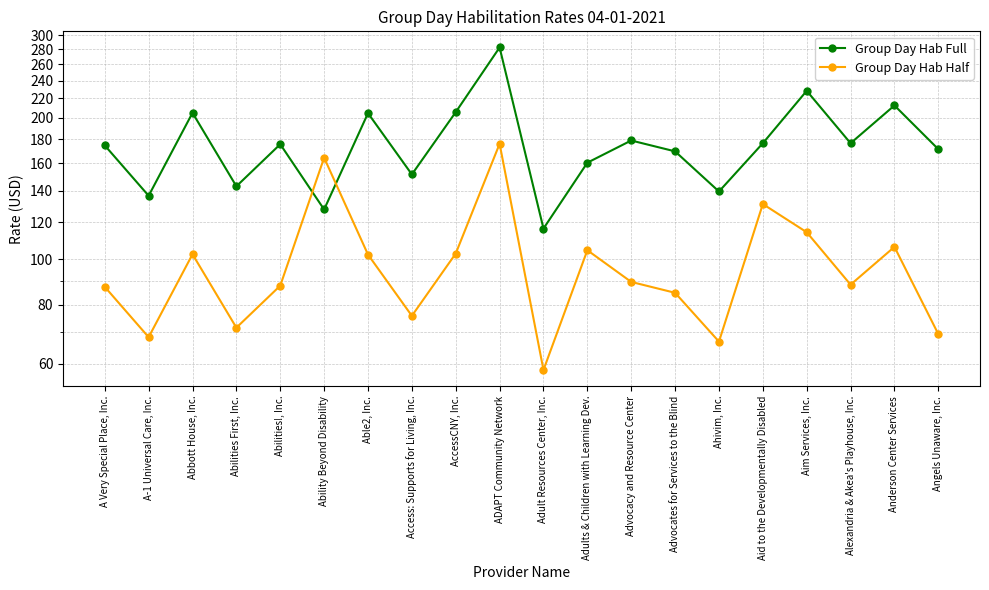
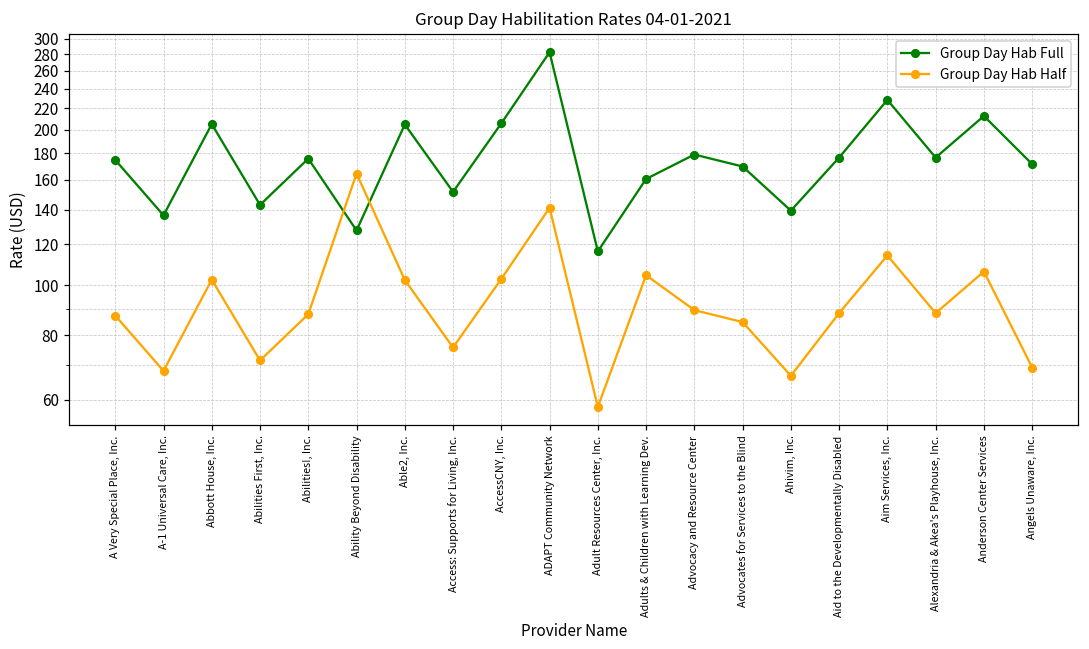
  {
    "Group Day Hab Full": {
      "A Very Special Place, Inc.": 175,
      "A-1 Universal Care, Inc.": 137,
      "Abbott House, Inc.": 210,
      "Abilities First, Inc.": 143,
      "Abilities!, Inc.": 176,
      "Ability Beyond Disability": 128,
      "Able2, Inc.": 200,
      "Access: Supports for Living, Inc.": 152,
      "AccessCNY, Inc.": 210,
      "ADAPT Community Network": 280,
      "Adult Resources Center, Inc.": 116,
      "Adults & Children with Learning Dev.": 161,
      "Advocacy and Resource Center": 179,
      "Advocates for Services to the Blind": 170,
      "Ahivim, Inc.": 139,
      "Aid to the Developmentally Disabled": 177,
      "Aim Services, Inc.": 230,
      "Alexandria & Akea's Playhouse, Inc.": 177,
      "Anderson Center Services": 210,
      "Angels Unaware, Inc.": 172
    },
    "Group Day Hab Half": {
      "A Very Special Place, Inc.": 87,
      "A-1 Universal Care, Inc.": 68,
      "Abbott House, Inc.": 103,
      "Abilities First, Inc.": 72,
      "Abilities!, Inc.": 88,
      "Ability Beyond Disability": 165,
      "Able2, Inc.": 102,
      "Access: Supports for Living, Inc.": 76,
      "AccessCNY, Inc.": 103,
-     "ADAPT Community Network": 176,
+     "ADAPT Community Network": 141,
      "Adult Resources Center, Inc.": 58,
      "Adults & Children with Learning Dev.": 105,
      "Advocacy and Resource Center": 90,
      "Advocates for Services to the Blind": 85,
      "Ahivim, Inc.": 67,
-     "Aid to the Developmentally Disabled": 131,
+     "Aid to the Developmentally Disabled": 88,
      "Aim Services, Inc.": 114,
      "Alexandria & Akea's Playhouse, Inc.": 88,
      "Anderson Center Services": 106,
      "Angels Unaware, Inc.": 69
    }
  }
